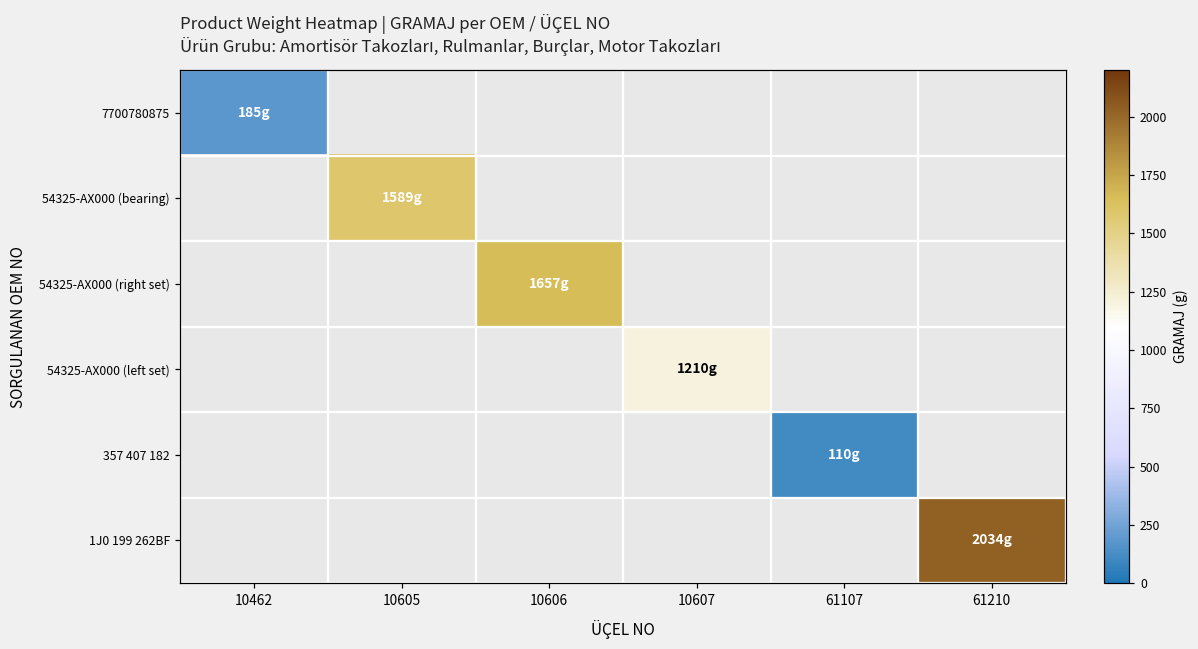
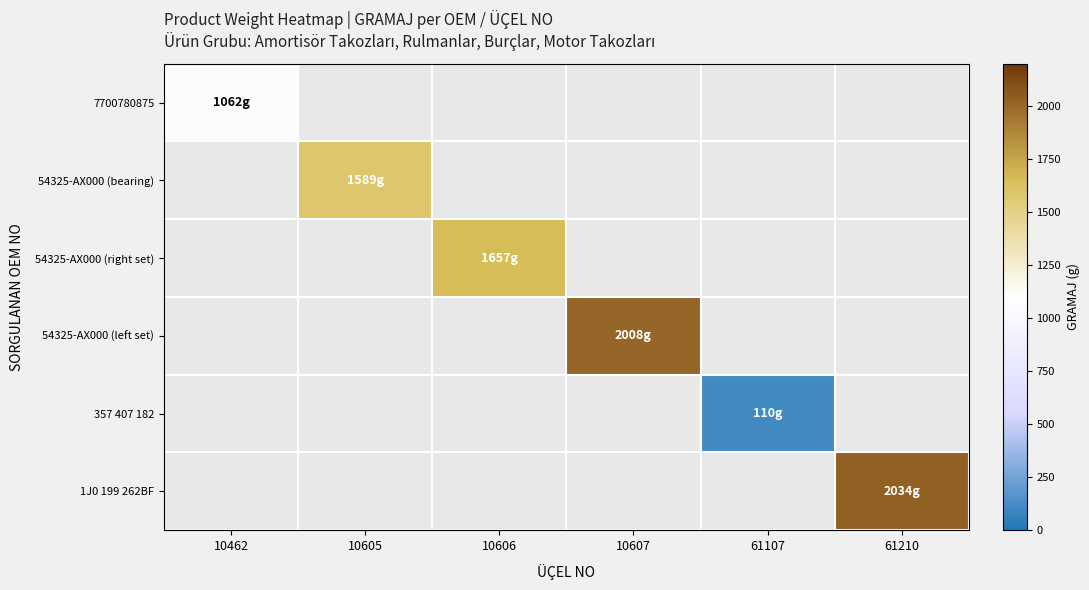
  {
    "7700780875": {
-     "10462": "185g"
+     "10462": "1062g"
    },
    "54325-AX000 (bearing)": {
      "10605": "1589g"
    },
    "54325-AX000 (right set)": {
      "10606": "1657g"
    },
    "54325-AX000 (left set)": {
-     "10607": "1210g"
+     "10607": "2008g"
    },
    "357 407 182": {
      "61107": "110g"
    },
    "1J0 199 262BF": {
      "61210": "2034g"
    }
  }
